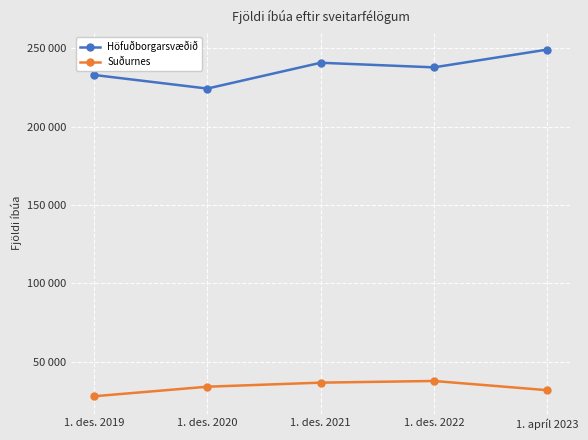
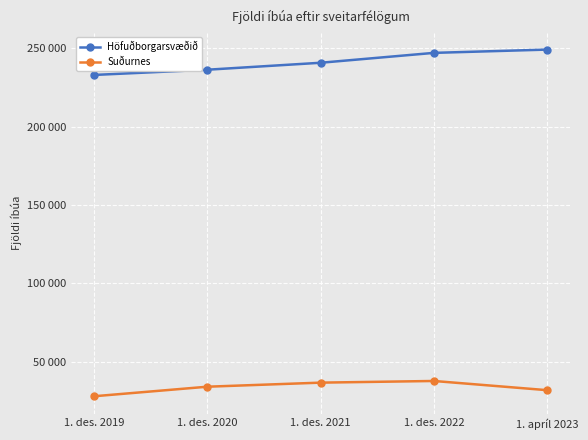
  {
    "Höfuðborgarsvæðið": {
      "1. des. 2019": 233000,
-     "1. des. 2020": 224000,
+     "1. des. 2020": 236000,
      "1. des. 2021": 241000,
-     "1. des. 2022": 238000,
+     "1. des. 2022": 247000,
      "1. apríl 2023": 249000
    },
    "Suðurnes": {
      "1. des. 2019": 28000,
      "1. des. 2020": 34000,
      "1. des. 2021": 37000,
      "1. des. 2022": 38000,
      "1. apríl 2023": 32000
    }
  }
